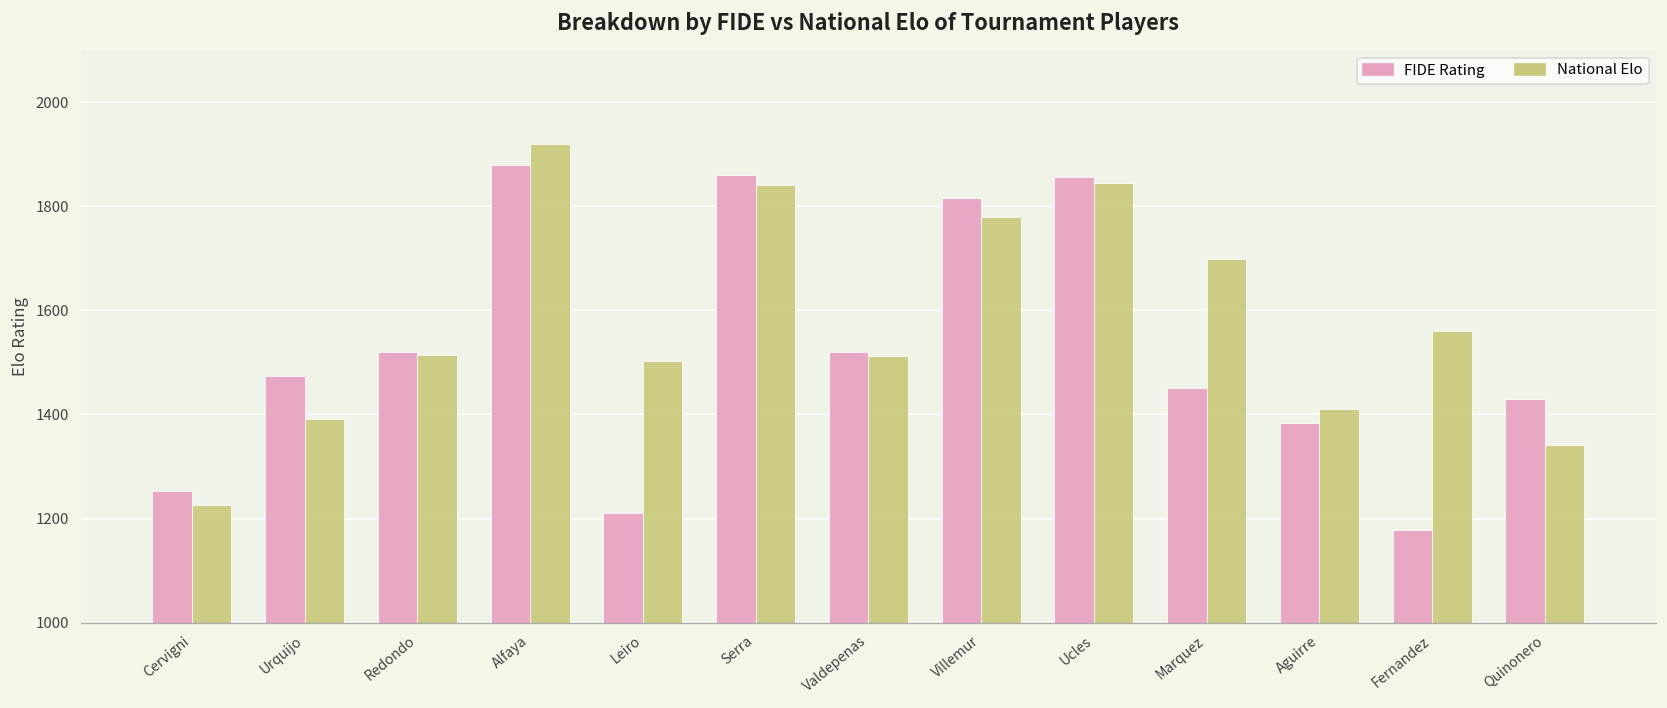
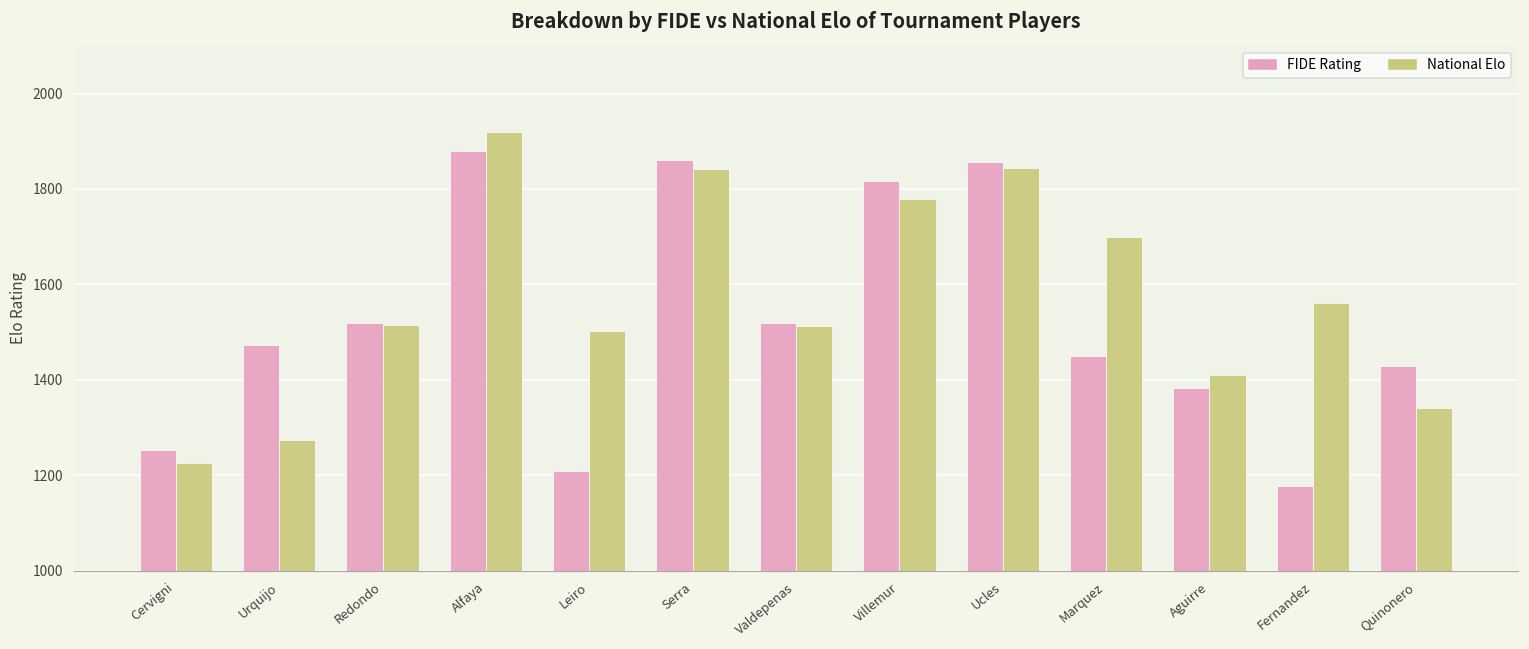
  {
    "FIDE Rating": {
      "Cervigni": 1250,
      "Urquijo": 1470,
      "Redondo": 1520,
      "Alfaya": 1880,
      "Leiro": 1210,
      "Serra": 1860,
      "Valdepenas": 1520,
      "Villemur": 1820,
      "Ucles": 1860,
      "Marquez": 1450,
      "Aguirre": 1380,
      "Fernandez": 1180,
      "Quinonero": 1430
    },
    "National Elo": {
      "Cervigni": 1230,
-     "Urquijo": 1390,
+     "Urquijo": 1270,
      "Redondo": 1510,
      "Alfaya": 1920,
      "Leiro": 1500,
      "Serra": 1840,
      "Valdepenas": 1510,
      "Villemur": 1780,
      "Ucles": 1850,
      "Marquez": 1700,
      "Aguirre": 1410,
      "Fernandez": 1560,
      "Quinonero": 1340
    }
  }
